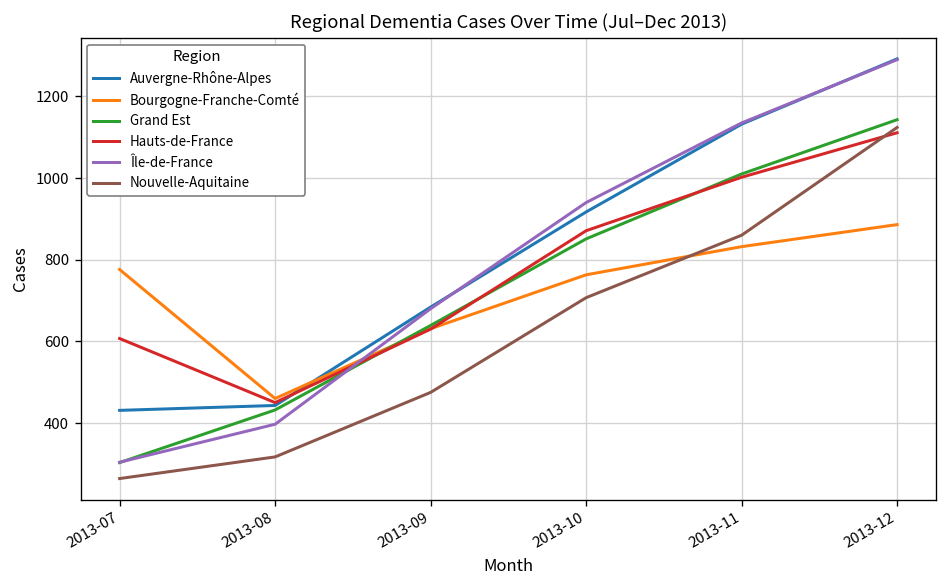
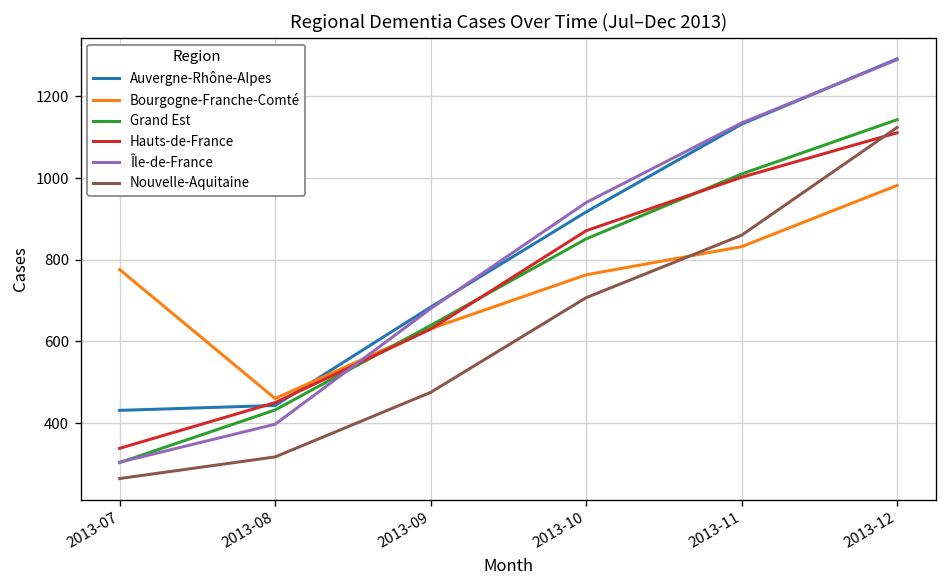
  {
    "Auvergne-Rhône-Alpes": {
      "2013-07": 430,
      "2013-10": 920
    },
    "Bourgogne-Franche-Comté": {
      "2013-07": 780,
      "2013-08": 460,
      "2013-10": 760,
      "2013-11": 830,
-     "2013-12": 890
+     "2013-12": 980
    },
    "Grand Est": {
      "2013-08": 430,
      "2013-09": 640,
      "2013-10": 850,
      "2013-11": 1010,
      "2013-12": 1140
    },
    "Hauts-de-France": {
-     "2013-07": 610,
+     "2013-07": 340,
      "2013-10": 870,
      "2013-11": 1000,
      "2013-12": 1110
    },
    "Île-de-France": {
      "2013-08": 400,
      "2013-10": 940
    },
    "Nouvelle-Aquitaine": {
      "2013-07": 260,
      "2013-08": 320,
      "2013-09": 480,
      "2013-10": 710,
      "2013-11": 860,
      "2013-12": 1120
    }
  }
